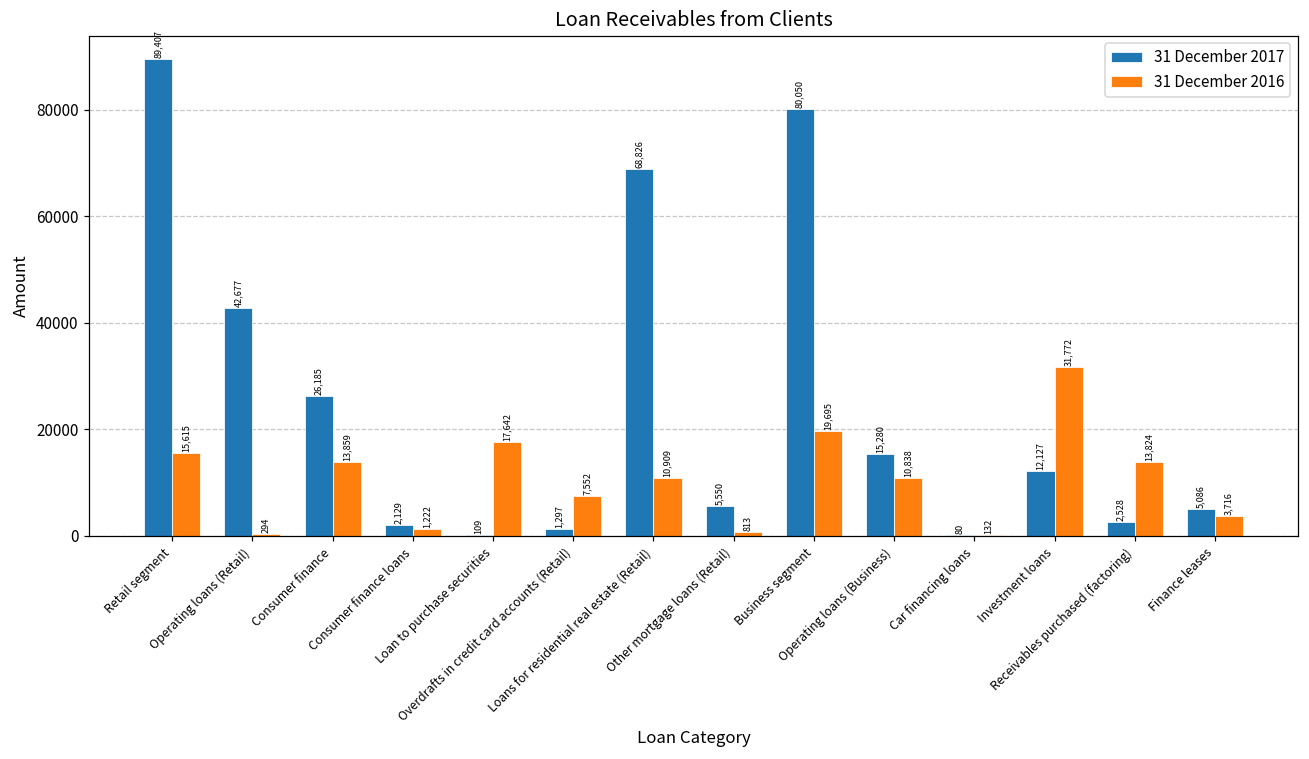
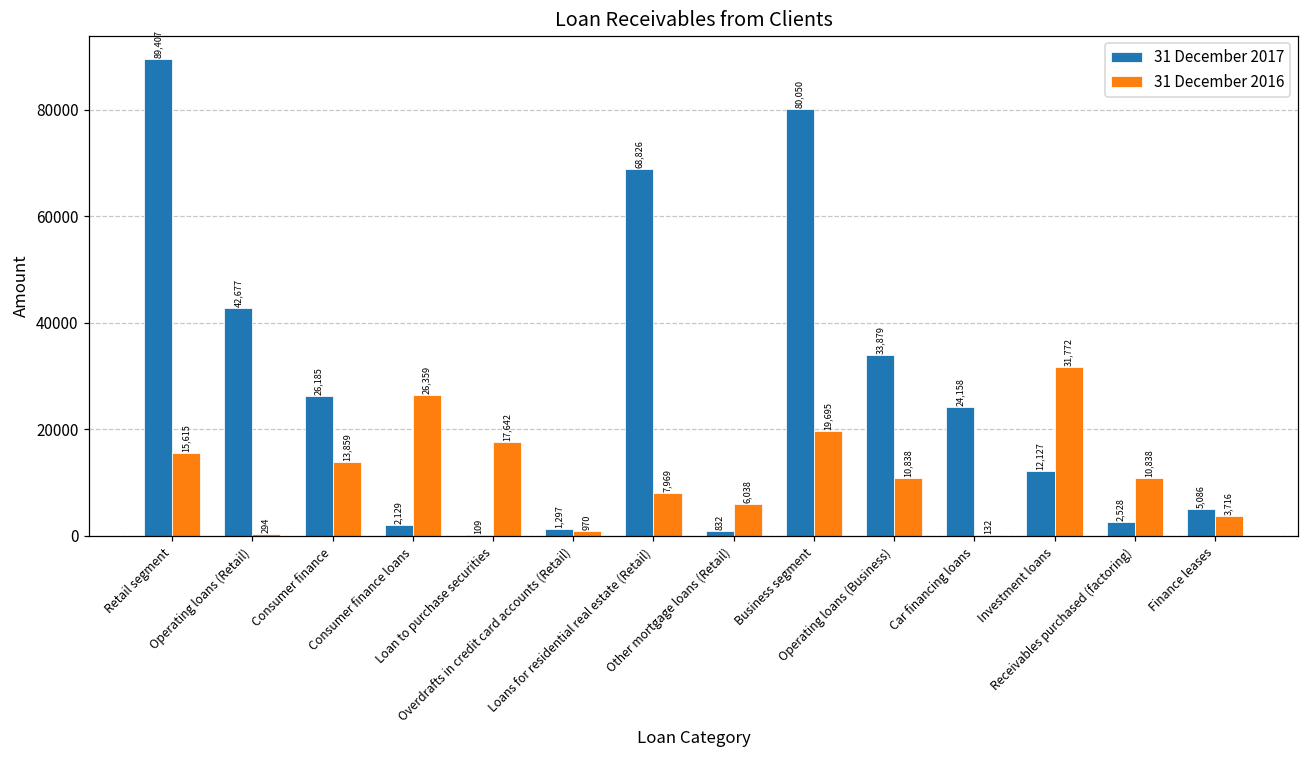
  {
    "31 December 2017": {
      "Retail segment": "89,407",
      "Operating loans (Retail)": "42,677",
      "Consumer finance": "26,185",
      "Consumer finance loans": "2,129",
      "Loan to purchase securities": "109",
      "Overdrafts in credit card accounts (Retail)": "1,297",
      "Loans for residential real estate (Retail)": "68,826",
-     "Other mortgage loans (Retail)": "5,550",
+     "Other mortgage loans (Retail)": "832",
      "Business segment": "80,050",
-     "Operating loans (Business)": "15,280",
-     "Car financing loans": "80",
+     "Operating loans (Business)": "33,879",
+     "Car financing loans": "24,158",
      "Investment loans": "12,127",
      "Receivables purchased (factoring)": "2,528",
      "Finance leases": "5,086"
    },
    "31 December 2016": {
      "Retail segment": "15,615",
      "Operating loans (Retail)": "294",
      "Consumer finance": "13,859",
-     "Consumer finance loans": "1,222",
+     "Consumer finance loans": "26,359",
      "Loan to purchase securities": "17,642",
-     "Overdrafts in credit card accounts (Retail)": "7,552",
-     "Loans for residential real estate (Retail)": "10,909",
-     "Other mortgage loans (Retail)": "813",
+     "Overdrafts in credit card accounts (Retail)": "970",
+     "Loans for residential real estate (Retail)": "7,969",
+     "Other mortgage loans (Retail)": "6,038",
      "Business segment": "19,695",
      "Operating loans (Business)": "10,838",
      "Car financing loans": "132",
      "Investment loans": "31,772",
-     "Receivables purchased (factoring)": "13,824",
+     "Receivables purchased (factoring)": "10,838",
      "Finance leases": "3,716"
    }
  }
